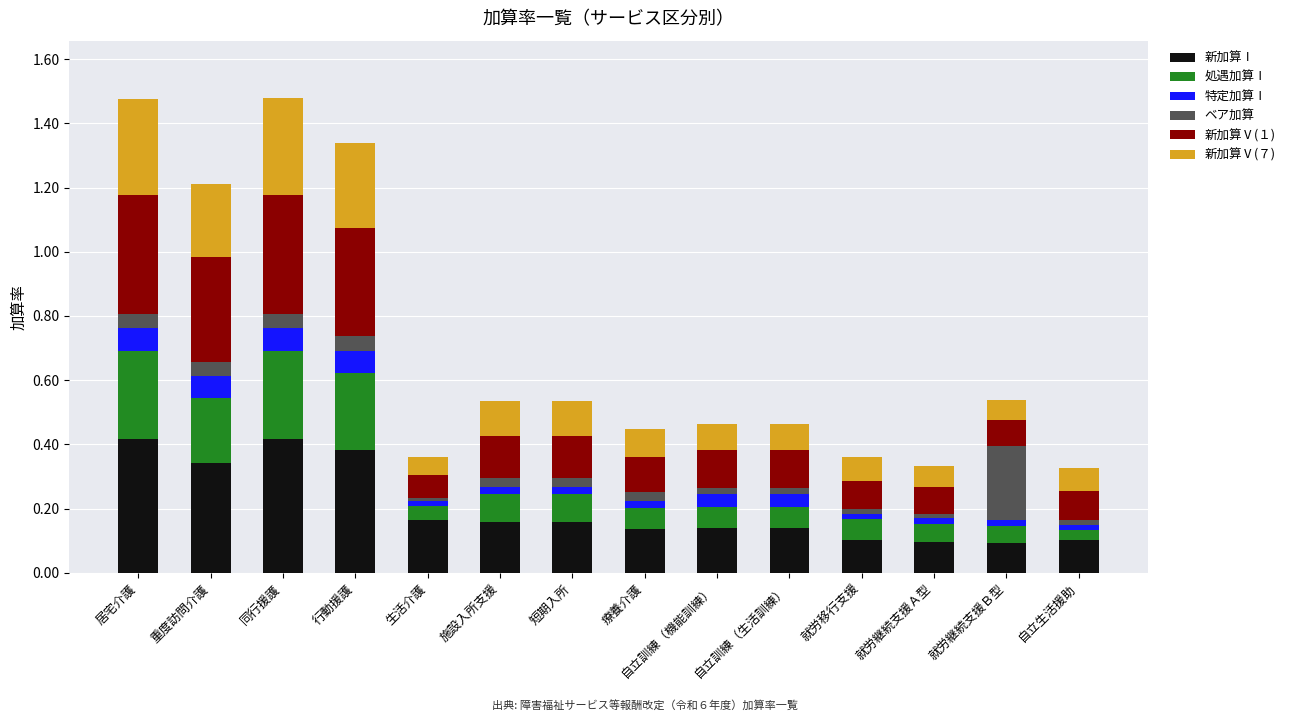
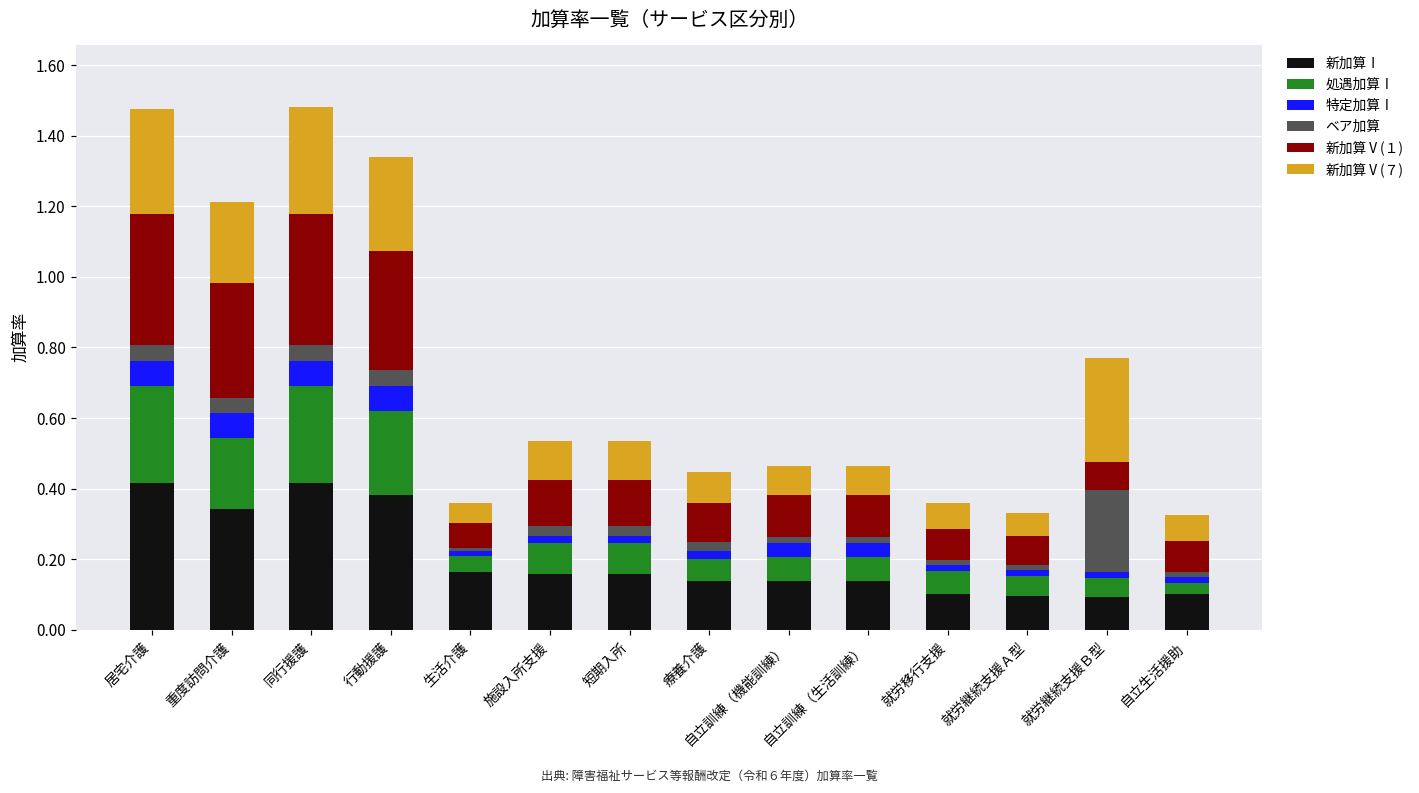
  {
    "新加算Ⅰ": {
      "居宅介護": 0.42,
      "重度訪問介護": 0.34,
      "同行援護": 0.42,
      "行動援護": 0.38,
      "生活介護": 0.16,
      "施設入所支援": 0.16,
      "短期入所": 0.16,
      "療養介護": 0.14,
      "自立訓練（機能訓練）": 0.14,
      "自立訓練（生活訓練）": 0.14,
      "就労移行支援": 0.10,
      "就労継続支援Ａ型": 0.10,
      "就労継続支援Ｂ型": 0.09,
      "自立生活援助": 0.10
    },
    "処遇加算Ⅰ": {
      "居宅介護": 0.27,
      "重度訪問介護": 0.20,
      "同行援護": 0.27,
      "行動援護": 0.24,
      "生活介護": 0.04,
      "施設入所支援": 0.09,
      "短期入所": 0.09,
      "療養介護": 0.06,
      "自立訓練（機能訓練）": 0.07,
      "自立訓練（生活訓練）": 0.07,
      "就労移行支援": 0.06,
      "就労継続支援Ａ型": 0.06,
      "就労継続支援Ｂ型": 0.05,
      "自立生活援助": 0.03
    },
    "特定加算Ⅰ": {
      "居宅介護": 0.07,
      "重度訪問介護": 0.07,
      "同行援護": 0.07,
      "行動援護": 0.07,
      "生活介護": 0.01,
      "施設入所支援": 0.02,
      "短期入所": 0.02,
      "療養介護": 0.02,
      "自立訓練（機能訓練）": 0.04,
      "自立訓練（生活訓練）": 0.04,
      "就労移行支援": 0.02,
      "就労継続支援Ａ型": 0.02,
      "就労継続支援Ｂ型": 0.02,
      "自立生活援助": 0.02
    },
    "ベア加算": {
      "居宅介護": 0.05,
      "重度訪問介護": 0.05,
      "同行援護": 0.05,
      "行動援護": 0.05,
      "生活介護": 0.01,
      "施設入所支援": 0.03,
      "短期入所": 0.03,
      "療養介護": 0.03,
      "自立訓練（機能訓練）": 0.02,
      "自立訓練（生活訓練）": 0.02,
      "就労移行支援": 0.01,
      "就労継続支援Ａ型": 0.01,
      "就労継続支援Ｂ型": 0.23,
      "自立生活援助": 0.01
    },
    "新加算Ⅴ(１)": {
      "居宅介護": 0.37,
      "重度訪問介護": 0.33,
      "同行援護": 0.37,
      "行動援護": 0.34,
      "生活介護": 0.07,
      "施設入所支援": 0.13,
      "短期入所": 0.13,
      "療養介護": 0.11,
      "自立訓練（機能訓練）": 0.12,
      "自立訓練（生活訓練）": 0.12,
      "就労移行支援": 0.09,
      "就労継続支援Ａ型": 0.08,
      "就労継続支援Ｂ型": 0.08,
      "自立生活援助": 0.09
    },
    "新加算Ⅴ(７)": {
      "居宅介護": 0.30,
      "重度訪問介護": 0.23,
      "同行援護": 0.30,
      "行動援護": 0.27,
      "生活介護": 0.06,
      "施設入所支援": 0.11,
      "短期入所": 0.11,
      "療養介護": 0.09,
      "自立訓練（機能訓練）": 0.08,
      "自立訓練（生活訓練）": 0.08,
      "就労移行支援": 0.07,
      "就労継続支援Ａ型": 0.07,
-     "就労継続支援Ｂ型": 0.06,
+     "就労継続支援Ｂ型": 0.29,
      "自立生活援助": 0.07
    }
  }
